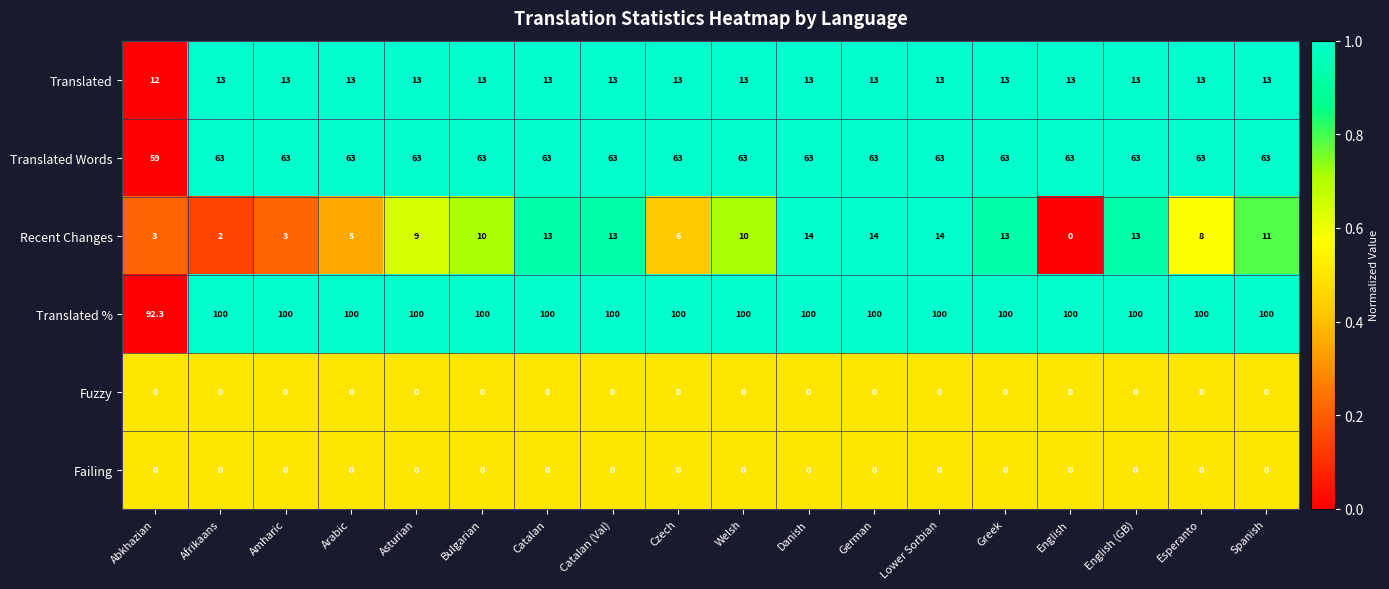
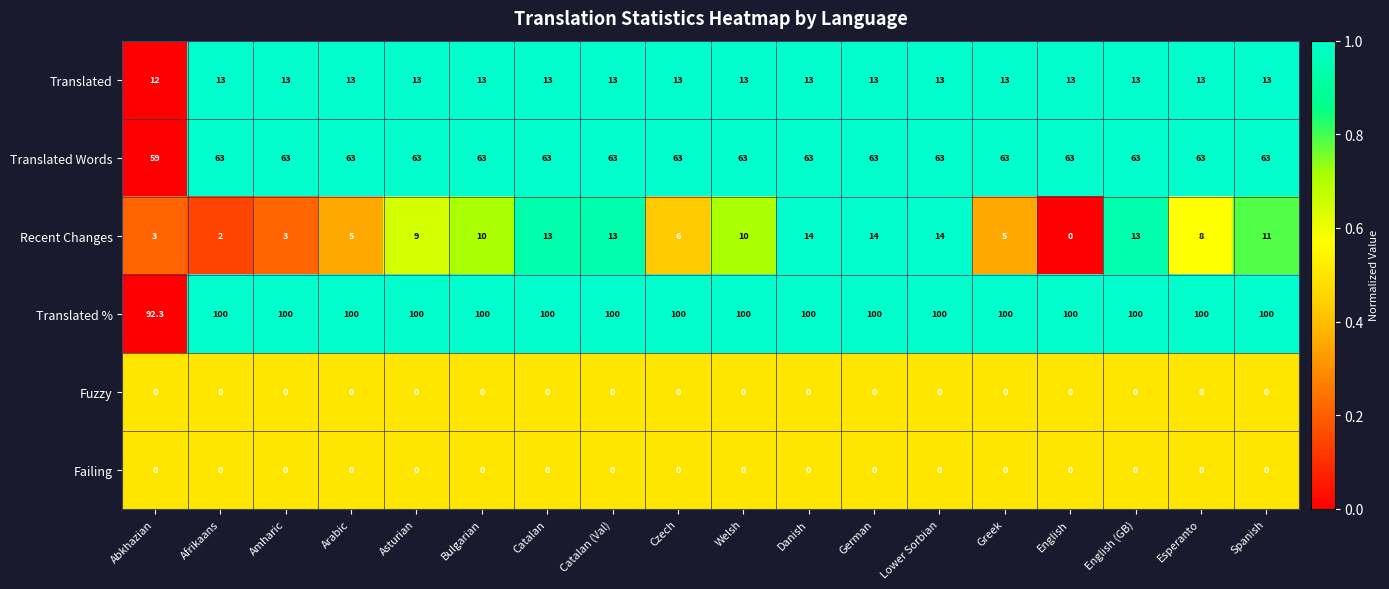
  {
    "Translated": {
      "Abkhazian": 12,
      "Afrikaans": 13,
      "Amharic": 13,
      "Arabic": 13,
      "Asturian": 13,
      "Bulgarian": 13,
      "Catalan": 13,
      "Catalan (Val)": 13,
      "Czech": 13,
      "Welsh": 13,
      "Danish": 13,
      "German": 13,
      "Lower Sorbian": 13,
      "Greek": 13,
      "English": 13,
      "English (GB)": 13,
      "Esperanto": 13,
      "Spanish": 13
    },
    "Translated Words": {
      "Abkhazian": 59,
      "Afrikaans": 63,
      "Amharic": 63,
      "Arabic": 63,
      "Asturian": 63,
      "Bulgarian": 63,
      "Catalan": 63,
      "Catalan (Val)": 63,
      "Czech": 63,
      "Welsh": 63,
      "Danish": 63,
      "German": 63,
      "Lower Sorbian": 63,
      "Greek": 63,
      "English": 63,
      "English (GB)": 63,
      "Esperanto": 63,
      "Spanish": 63
    },
    "Recent Changes": {
      "Abkhazian": 3,
      "Afrikaans": 2,
      "Amharic": 3,
      "Arabic": 5,
      "Asturian": 9,
      "Bulgarian": 10,
      "Catalan": 13,
      "Catalan (Val)": 13,
      "Czech": 6,
      "Welsh": 10,
      "Danish": 14,
      "German": 14,
      "Lower Sorbian": 14,
-     "Greek": 13,
+     "Greek": 5,
      "English": 0,
      "English (GB)": 13,
      "Esperanto": 8,
      "Spanish": 11
    },
    "Translated %": {
      "Abkhazian": 92.3,
      "Afrikaans": 100,
      "Amharic": 100,
      "Arabic": 100,
      "Asturian": 100,
      "Bulgarian": 100,
      "Catalan": 100,
      "Catalan (Val)": 100,
      "Czech": 100,
      "Welsh": 100,
      "Danish": 100,
      "German": 100,
      "Lower Sorbian": 100,
      "Greek": 100,
      "English": 100,
      "English (GB)": 100,
      "Esperanto": 100,
      "Spanish": 100
    },
    "Fuzzy": {
      "Abkhazian": 0,
      "Afrikaans": 0,
      "Amharic": 0,
      "Arabic": 0,
      "Asturian": 0,
      "Bulgarian": 0,
      "Catalan": 0,
      "Catalan (Val)": 0,
      "Czech": 0,
      "Welsh": 0,
      "Danish": 0,
      "German": 0,
      "Lower Sorbian": 0,
      "Greek": 0,
      "English": 0,
      "English (GB)": 0,
      "Esperanto": 0,
      "Spanish": 0
    },
    "Failing": {
      "Abkhazian": 0,
      "Afrikaans": 0,
      "Amharic": 0,
      "Arabic": 0,
      "Asturian": 0,
      "Bulgarian": 0,
      "Catalan": 0,
      "Catalan (Val)": 0,
      "Czech": 0,
      "Welsh": 0,
      "Danish": 0,
      "German": 0,
      "Lower Sorbian": 0,
      "Greek": 0,
      "English": 0,
      "English (GB)": 0,
      "Esperanto": 0,
      "Spanish": 0
    }
  }
